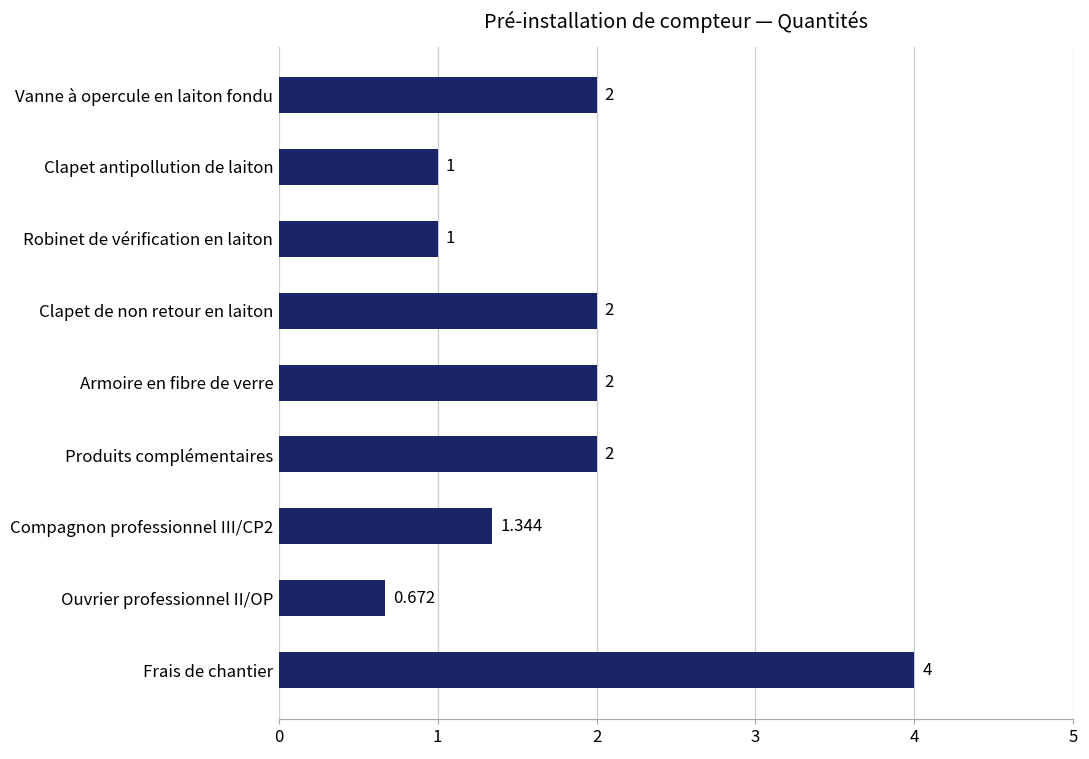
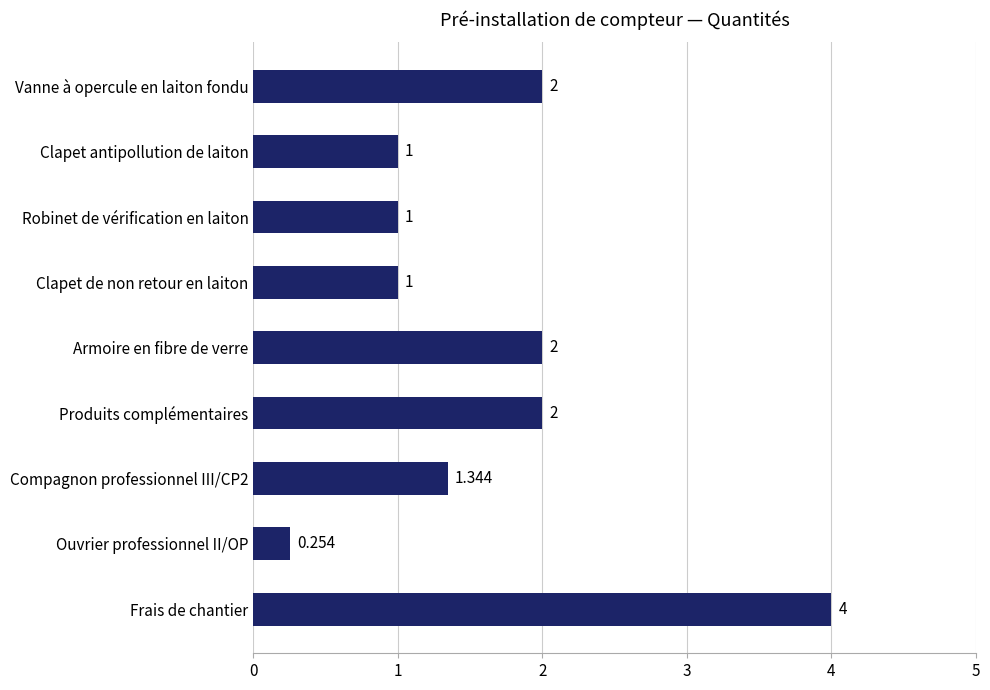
  {
    "Vanne à opercule en laiton fondu": 2,
    "Clapet antipollution de laiton": 1,
    "Robinet de vérification en laiton": 1,
-   "Clapet de non retour en laiton": 2,
+   "Clapet de non retour en laiton": 1,
    "Armoire en fibre de verre": 2,
    "Produits complémentaires": 2,
    "Compagnon professionnel III/CP2": 1.344,
-   "Ouvrier professionnel II/OP": 0.672,
+   "Ouvrier professionnel II/OP": 0.254,
    "Frais de chantier": 4
  }
